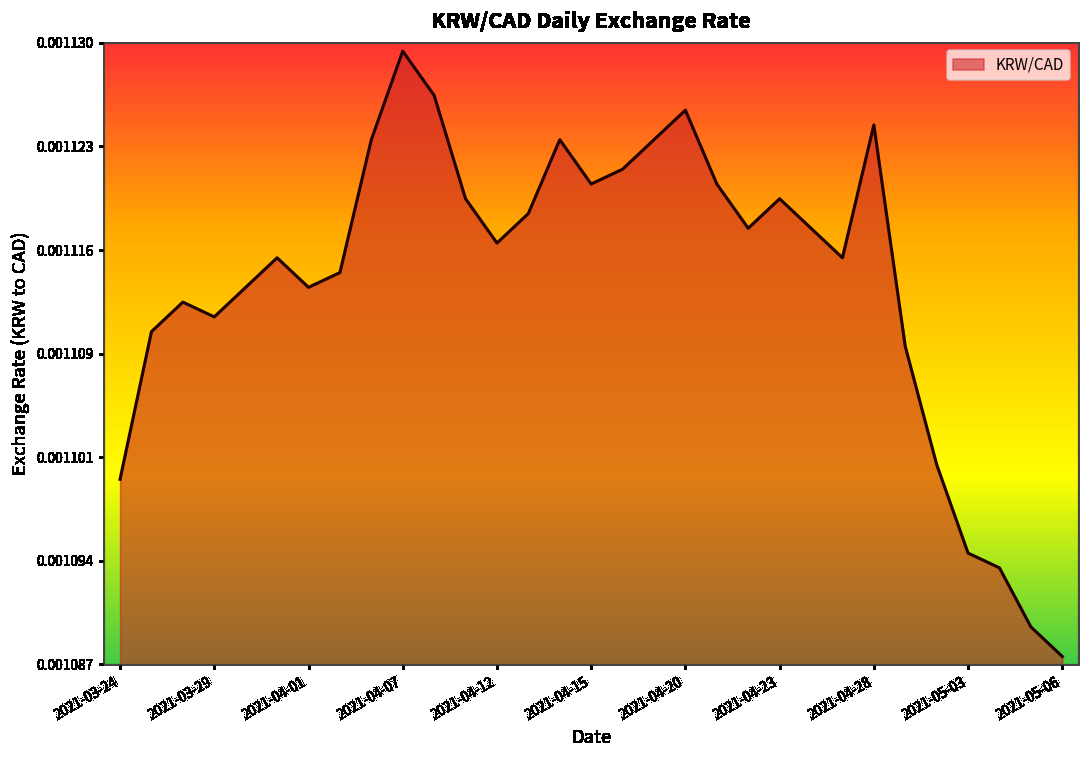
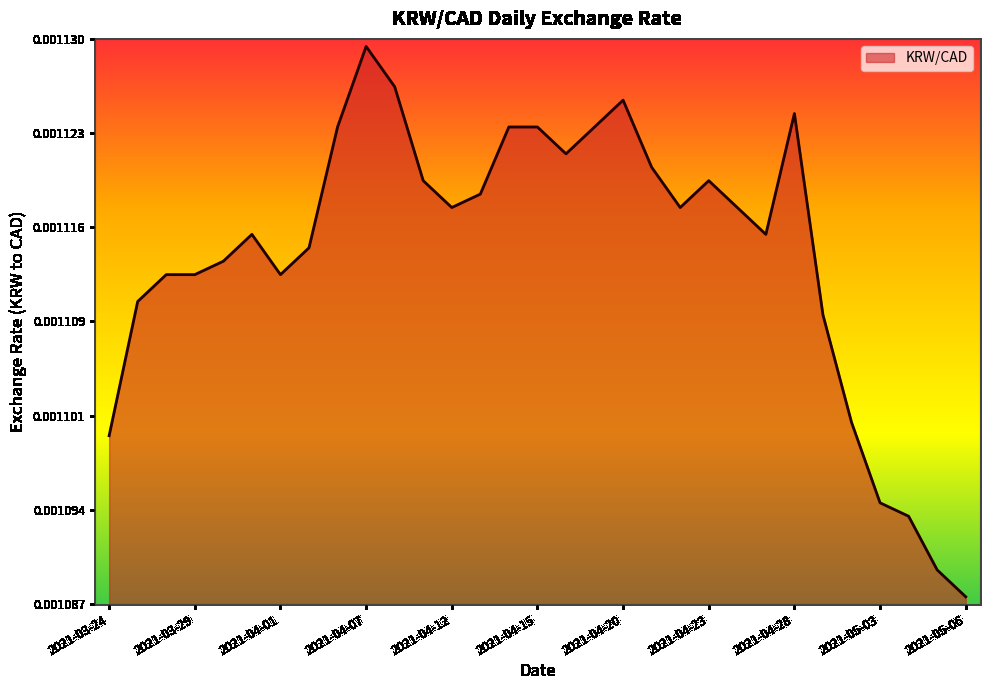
  {
    "2021-03-24": 0.001100,
-   "2021-03-29": 0.001111,
-   "2021-04-01": 0.001113,
+   "2021-03-29": 0.001112,
+   "2021-04-01": 0.001112,
    "2021-04-07": 0.001129,
-   "2021-04-12": 0.001116,
-   "2021-04-15": 0.001120,
+   "2021-04-12": 0.001117,
+   "2021-04-15": 0.001123,
    "2021-04-20": 0.001125,
    "2021-04-23": 0.001119,
    "2021-04-28": 0.001124,
    "2021-05-03": 0.001095,
    "2021-05-06": 0.001088
  }
